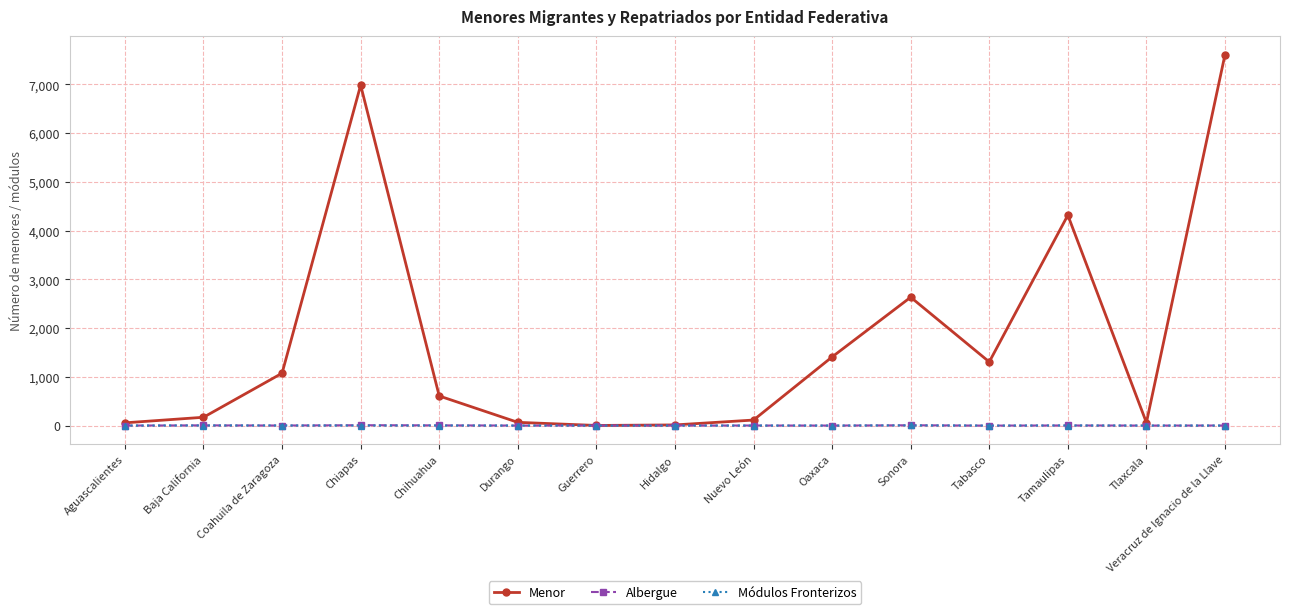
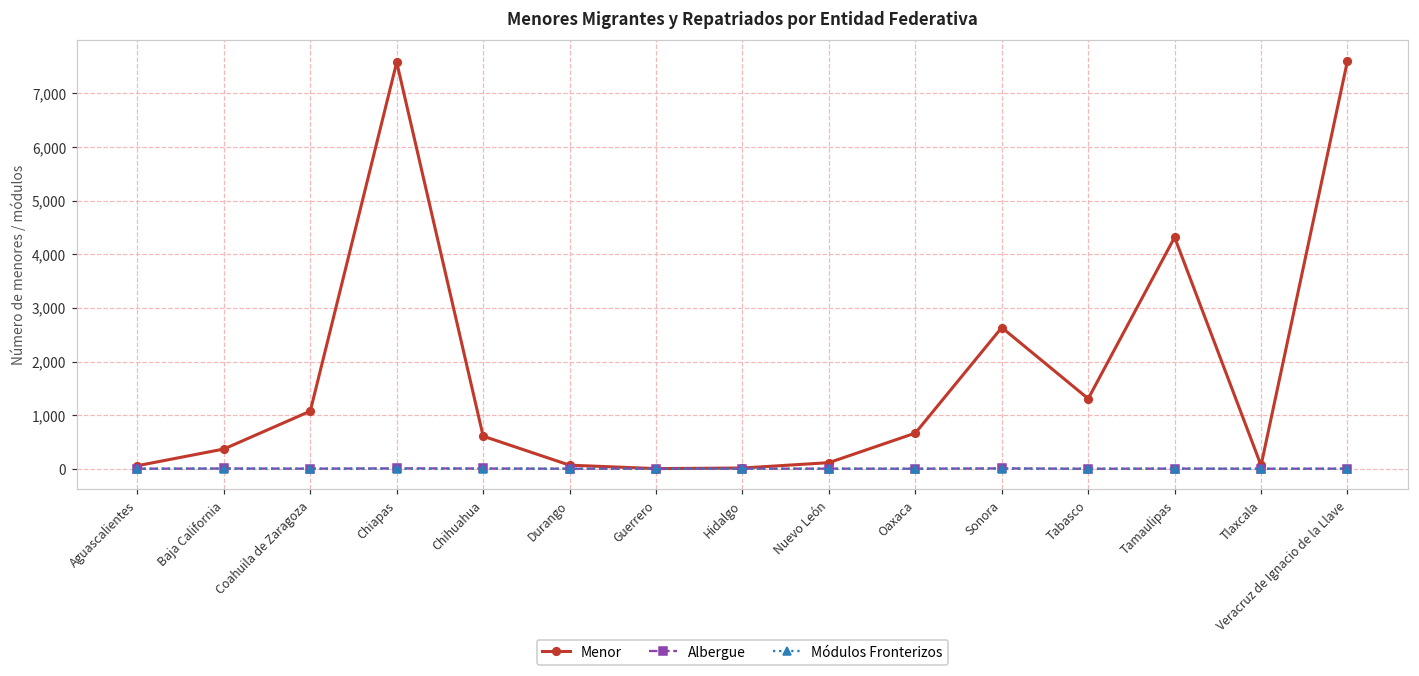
  {
    "Menor": {
      "Aguascalientes": "100",
-     "Baja California": "200",
+     "Baja California": "400",
      "Coahuila de Zaragoza": "1,100",
-     "Chiapas": "7,000",
+     "Chiapas": "7,600",
      "Chihuahua": "600",
      "Durango": "100",
      "Nuevo León": "100",
-     "Oaxaca": "1,400",
+     "Oaxaca": "700",
      "Sonora": "2,600",
      "Tabasco": "1,300",
      "Tamaulipas": "4,300",
      "Tlaxcala": "100",
      "Veracruz de Ignacio de la Llave": "7,600"
    },
    "Módulos Fronterizos": {
      "Aguascalientes": "0",
      "Baja California": "0",
      "Coahuila de Zaragoza": "0",
      "Chiapas": "0",
      "Chihuahua": "0",
      "Durango": "0",
      "Nuevo León": "0",
      "Oaxaca": "0",
      "Sonora": "0",
      "Tabasco": "0",
      "Tamaulipas": "0",
      "Tlaxcala": "0",
      "Veracruz de Ignacio de la Llave": "0"
    }
  }
